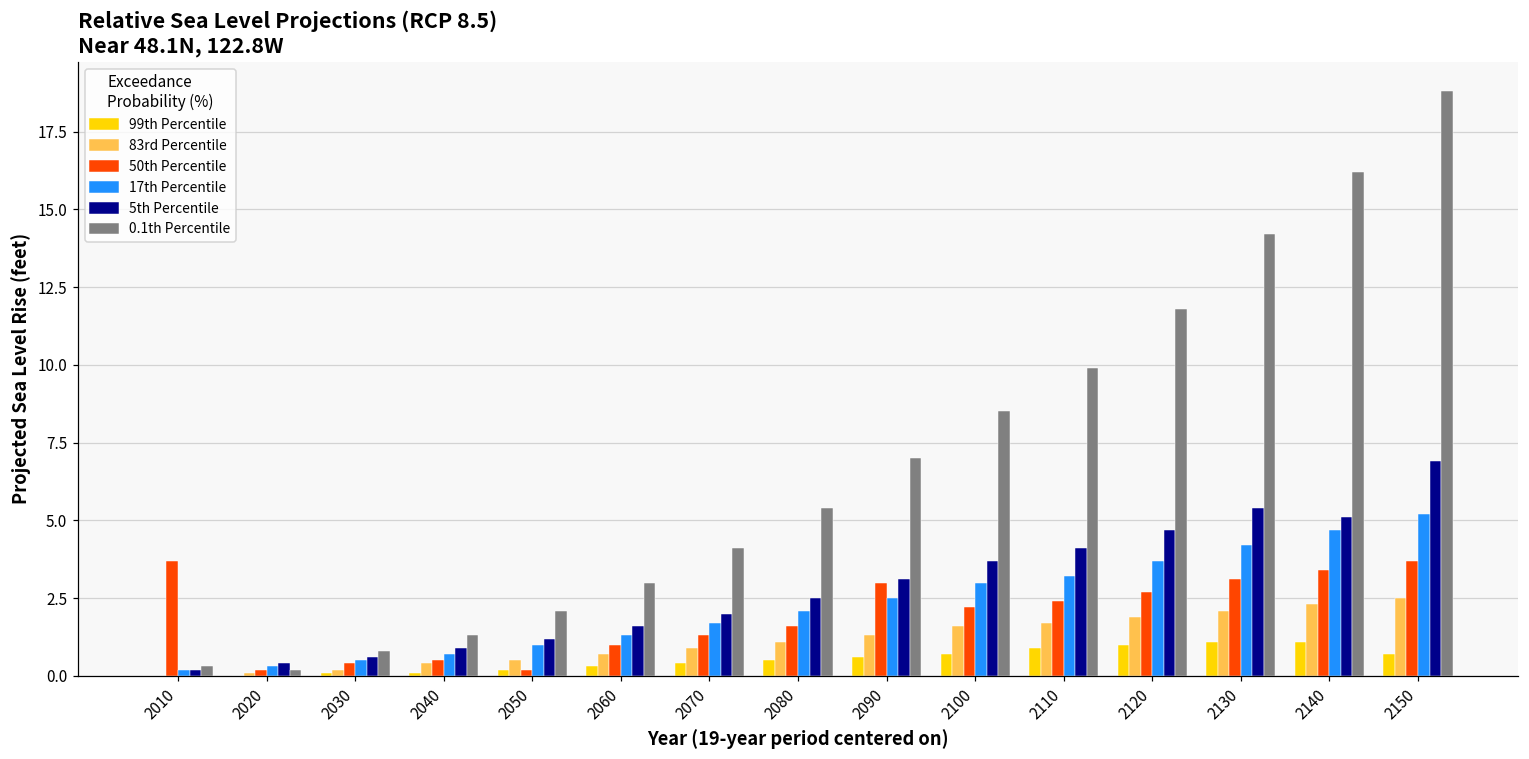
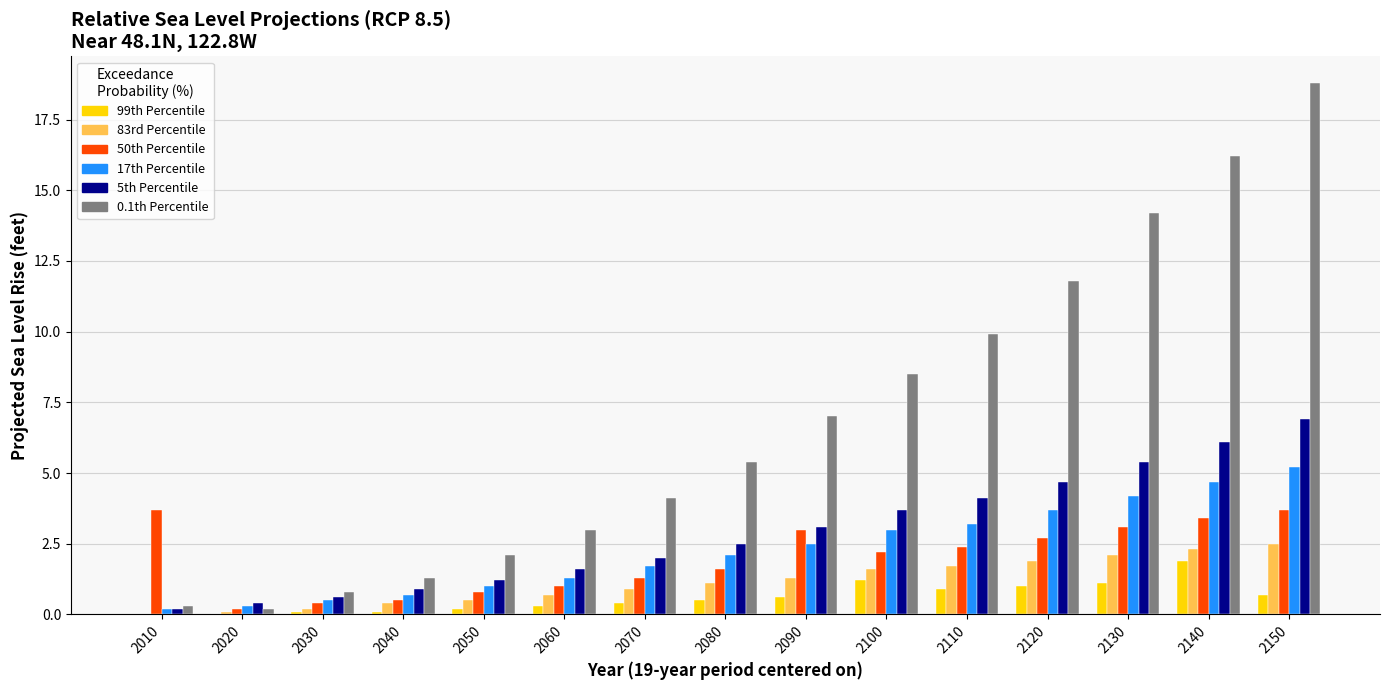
  {
    "99th Percentile": {
      "2010": 0.0,
      "2020": 0.0,
      "2030": 0.1,
      "2040": 0.1,
      "2050": 0.2,
      "2060": 0.3,
      "2070": 0.4,
      "2080": 0.5,
      "2090": 0.6,
-     "2100": 0.7,
+     "2100": 1.2,
      "2110": 0.9,
      "2120": 1.0,
      "2130": 1.1,
-     "2140": 1.1,
+     "2140": 1.9,
      "2150": 0.7
    },
    "83rd Percentile": {
      "2010": 0.0,
      "2020": 0.1,
      "2030": 0.2,
      "2040": 0.4,
      "2050": 0.5,
      "2060": 0.7,
      "2070": 0.9,
      "2080": 1.1,
      "2090": 1.3,
      "2100": 1.6,
      "2110": 1.7,
      "2120": 1.9,
      "2130": 2.1,
      "2140": 2.3,
      "2150": 2.5
    },
    "50th Percentile": {
      "2010": 3.7,
      "2020": 0.2,
      "2030": 0.4,
      "2040": 0.5,
-     "2050": 0.2,
+     "2050": 0.8,
      "2060": 1.0,
      "2070": 1.3,
      "2080": 1.6,
      "2090": 3.0,
      "2100": 2.2,
      "2110": 2.4,
      "2120": 2.7,
      "2130": 3.1,
      "2140": 3.4,
      "2150": 3.7
    },
    "17th Percentile": {
      "2010": 0.2,
      "2020": 0.3,
      "2030": 0.5,
      "2040": 0.7,
      "2050": 1.0,
      "2060": 1.3,
      "2070": 1.7,
      "2080": 2.1,
      "2090": 2.5,
      "2100": 3.0,
      "2110": 3.2,
      "2120": 3.7,
      "2130": 4.2,
      "2140": 4.7,
      "2150": 5.2
    },
    "5th Percentile": {
      "2010": 0.2,
      "2020": 0.4,
      "2030": 0.6,
      "2040": 0.9,
      "2050": 1.2,
      "2060": 1.6,
      "2070": 2.0,
      "2080": 2.5,
      "2090": 3.1,
      "2100": 3.7,
      "2110": 4.1,
      "2120": 4.7,
      "2130": 5.4,
-     "2140": 5.1,
+     "2140": 6.1,
      "2150": 6.9
    },
    "0.1th Percentile": {
      "2010": 0.3,
      "2020": 0.2,
      "2030": 0.8,
      "2040": 1.3,
      "2050": 2.1,
      "2060": 3.0,
      "2070": 4.1,
      "2080": 5.4,
      "2090": 7.0,
      "2100": 8.5,
      "2110": 9.9,
      "2120": 11.8,
      "2130": 14.2,
      "2140": 16.2,
      "2150": 18.8
    }
  }
